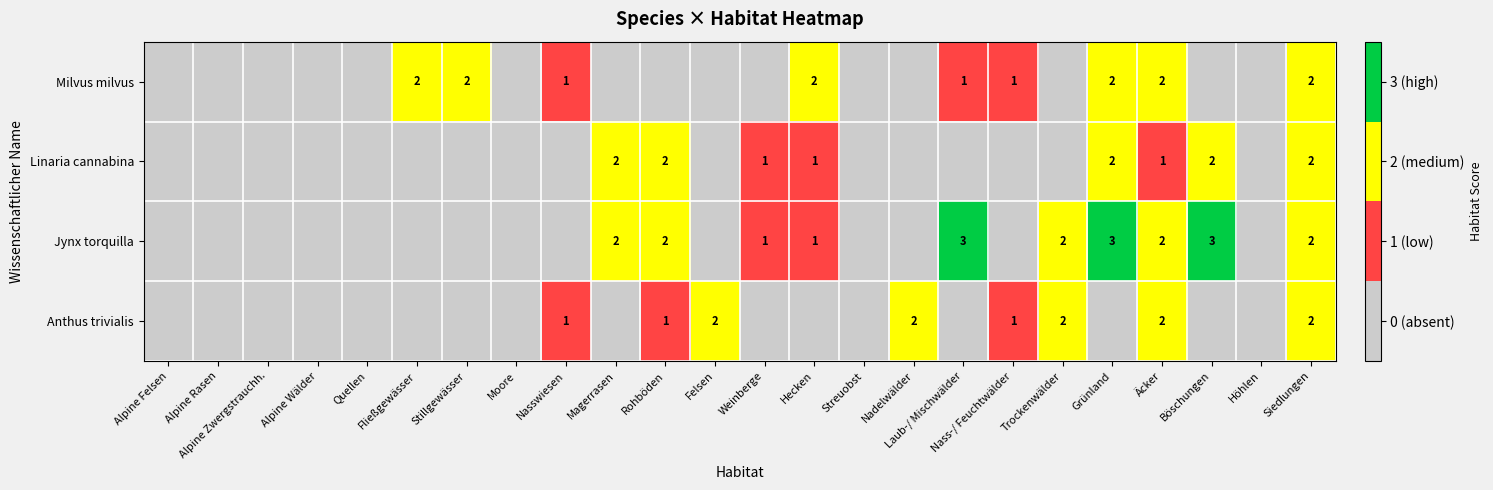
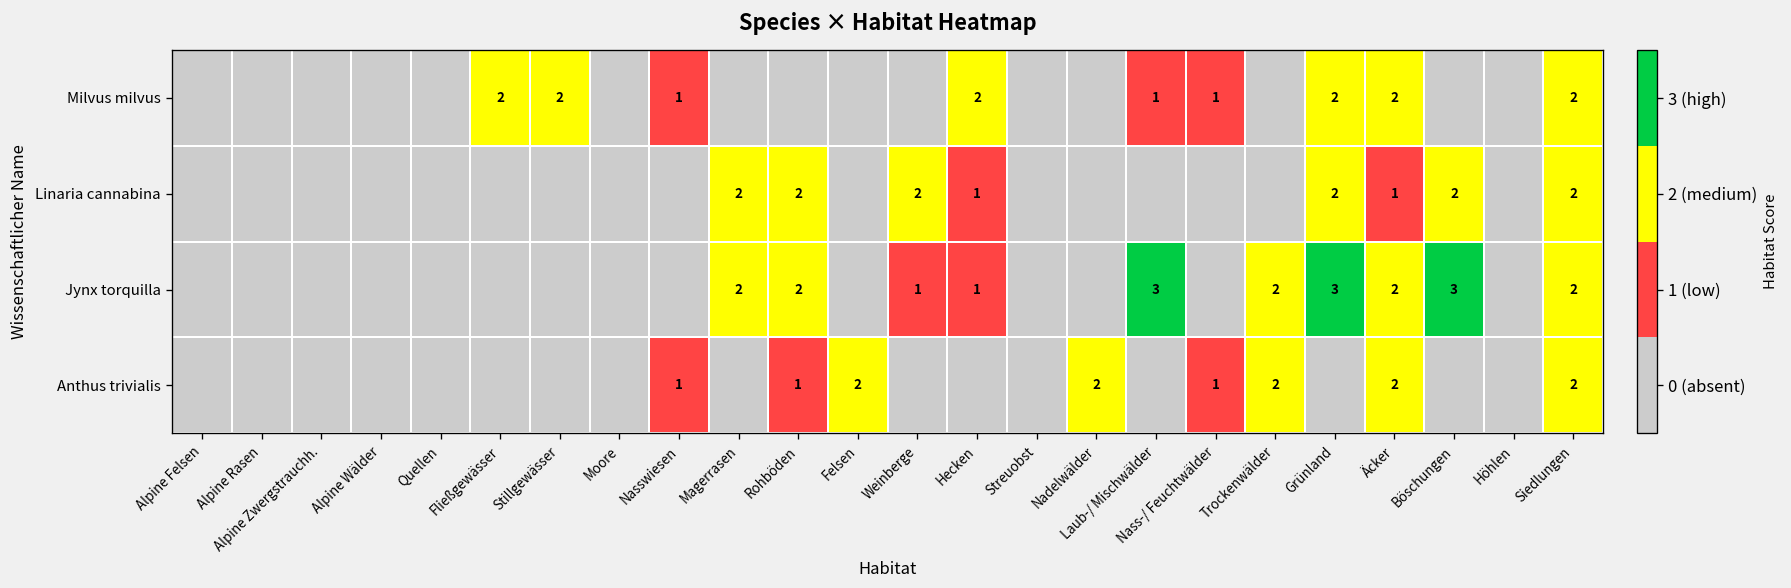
  {
    "Milvus milvus": {
      "Fließgewässer": 2,
      "Stillgewässer": 2,
      "Nasswiesen": 1,
      "Hecken": 2,
      "Laub-/ Mischwälder": 1,
      "Nass-/ Feuchtwälder": 1,
      "Grünland": 2,
      "Äcker": 2,
      "Siedlungen": 2
    },
    "Linaria cannabina": {
      "Magerrasen": 2,
      "Rohböden": 2,
-     "Weinberge": 1,
+     "Weinberge": 2,
      "Hecken": 1,
      "Grünland": 2,
      "Äcker": 1,
      "Böschungen": 2,
      "Siedlungen": 2
    },
    "Jynx torquilla": {
      "Magerrasen": 2,
      "Rohböden": 2,
      "Weinberge": 1,
      "Hecken": 1,
      "Laub-/ Mischwälder": 3,
      "Trockenwälder": 2,
      "Grünland": 3,
      "Äcker": 2,
      "Böschungen": 3,
      "Siedlungen": 2
    },
    "Anthus trivialis": {
      "Nasswiesen": 1,
      "Rohböden": 1,
      "Felsen": 2,
      "Nadelwälder": 2,
      "Nass-/ Feuchtwälder": 1,
      "Trockenwälder": 2,
      "Äcker": 2,
      "Siedlungen": 2
    }
  }
